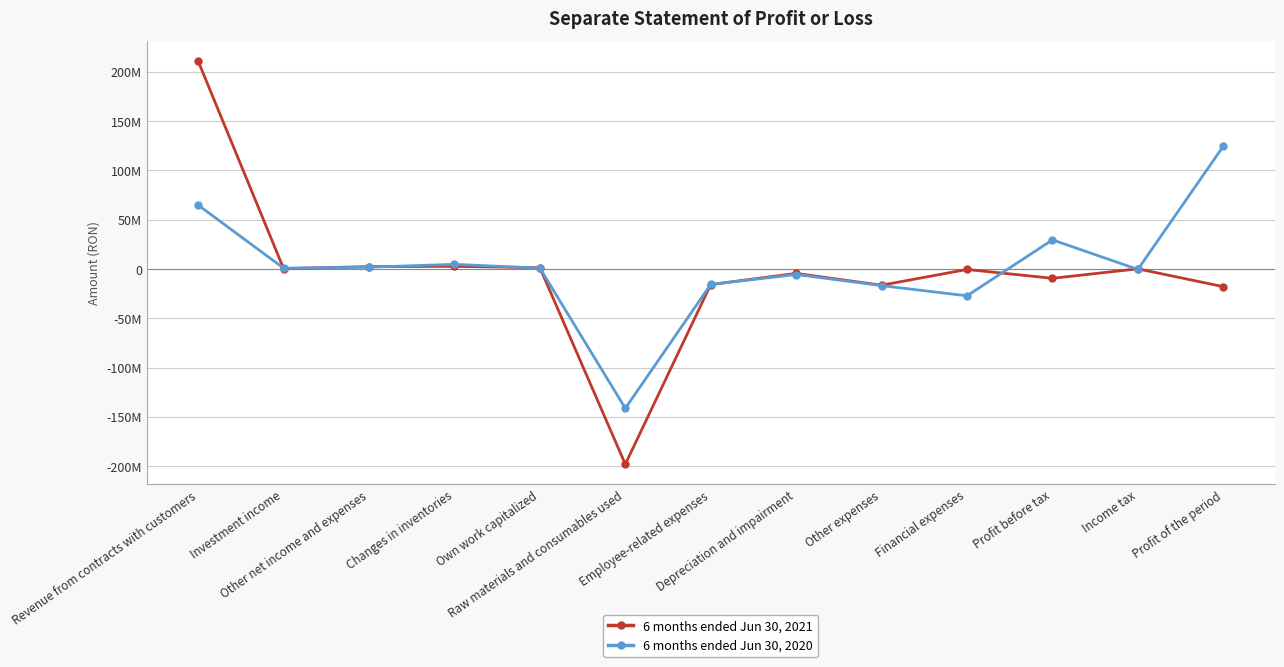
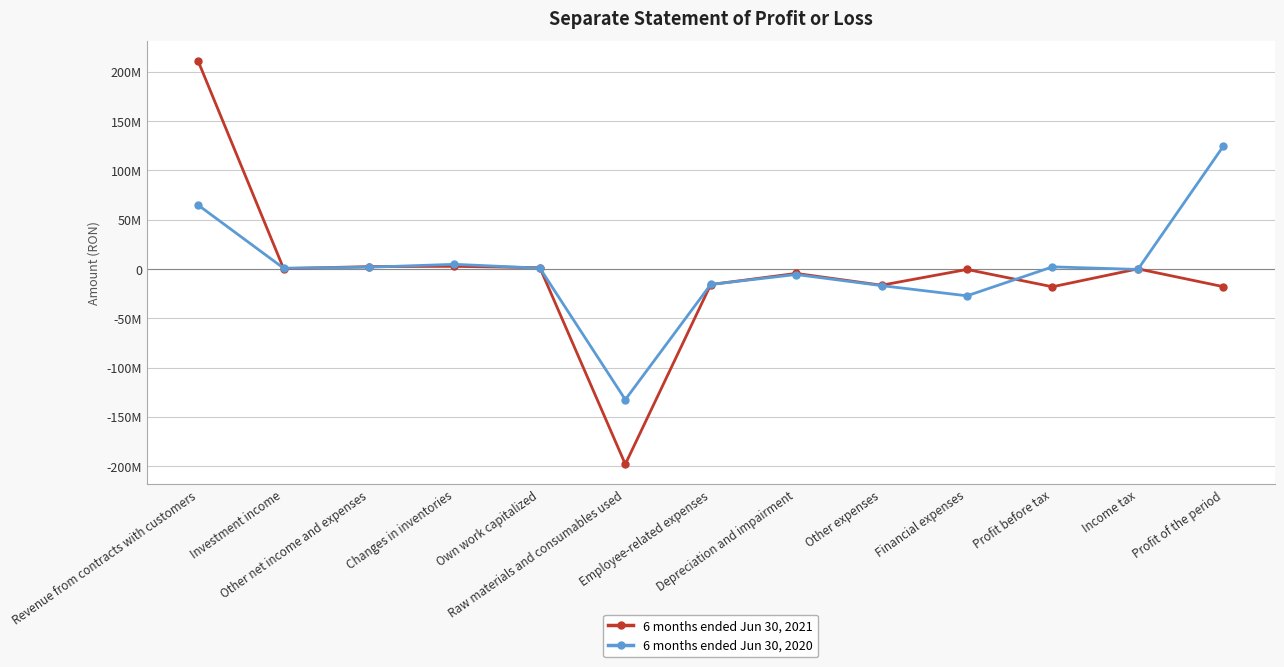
  {
    "6 months ended Jun 30, 2021": {
      "Revenue from contracts with customers": 210000000,
      "Raw materials and consumables used": -200000000,
      "Financial expenses": 0,
-     "Profit before tax": -10000000,
+     "Profit before tax": -20000000,
      "Profit of the period": -20000000
    },
    "6 months ended Jun 30, 2020": {
      "Revenue from contracts with customers": 60000000,
-     "Raw materials and consumables used": -140000000,
+     "Raw materials and consumables used": -130000000,
      "Financial expenses": -30000000,
-     "Profit before tax": 30000000,
+     "Profit before tax": 0,
      "Profit of the period": 120000000
    }
  }
